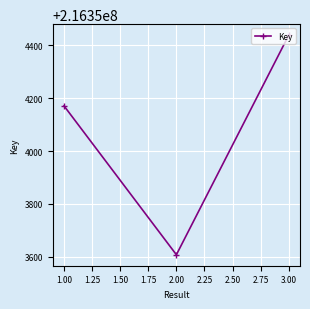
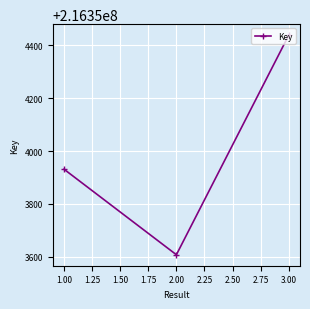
  {
-   "1.00": 216354170,
+   "1.00": 216353930,
    "2.00": 216353610
  }
